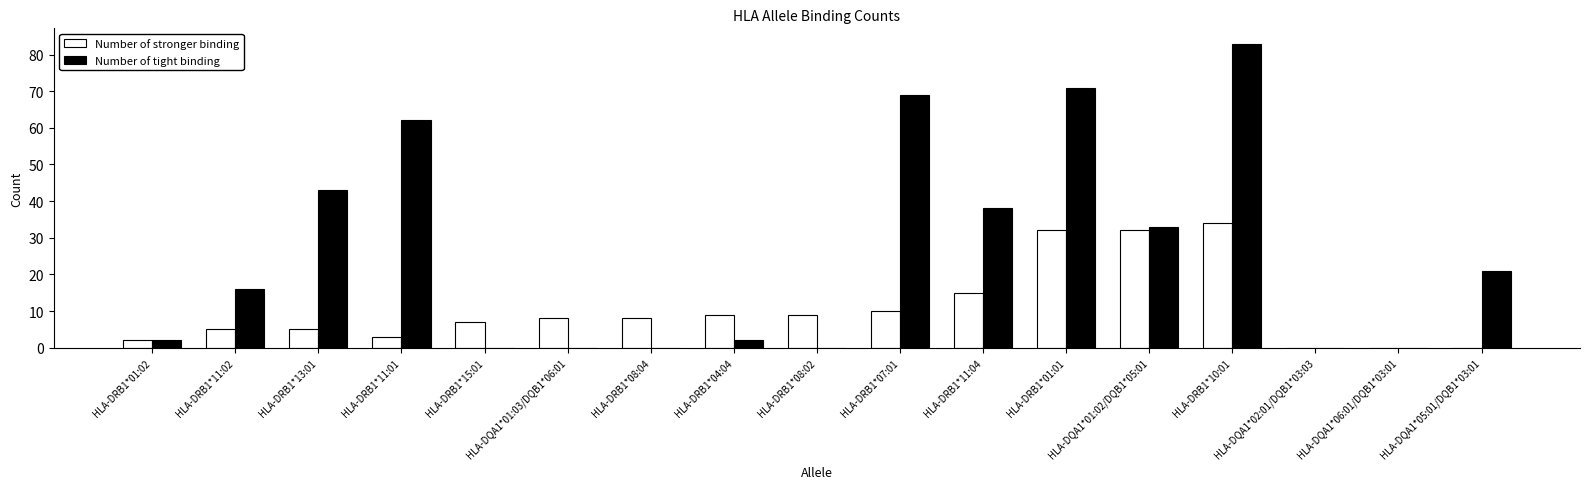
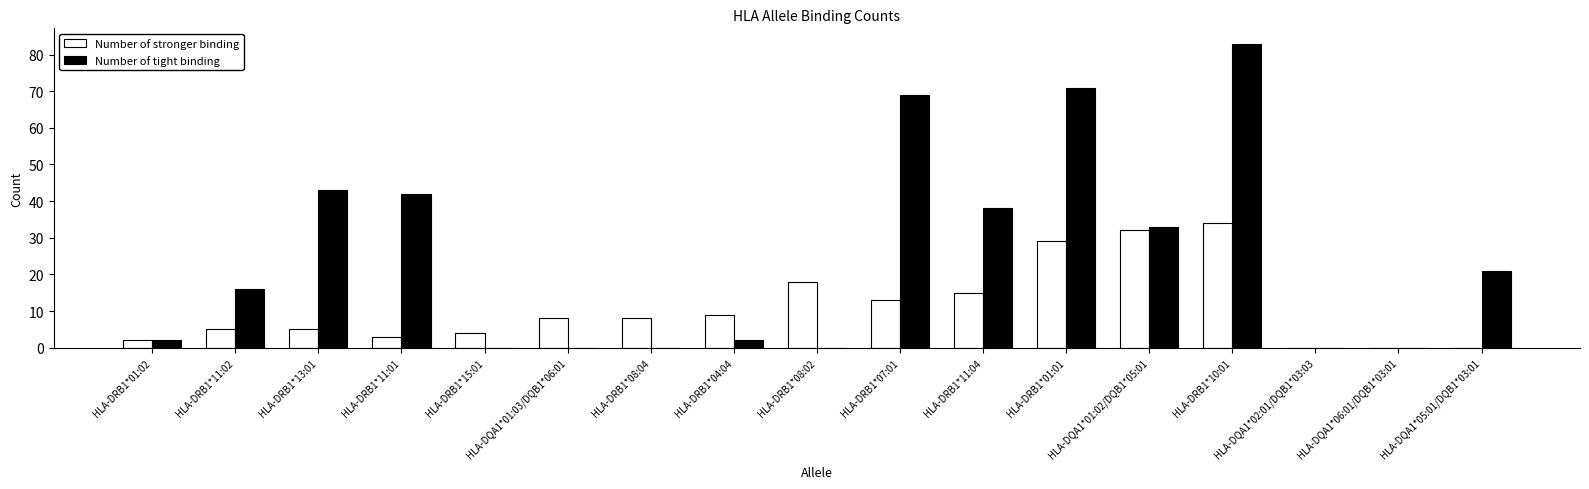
  {
    "Number of stronger binding": {
      "HLA-DRB1*01:02": 2,
      "HLA-DRB1*11:02": 5,
      "HLA-DRB1*13:01": 5,
      "HLA-DRB1*11:01": 3,
-     "HLA-DRB1*15:01": 7,
+     "HLA-DRB1*15:01": 4,
      "HLA-DQA1*01:03/DQB1*06:01": 8,
      "HLA-DRB1*08:04": 8,
      "HLA-DRB1*04:04": 9,
-     "HLA-DRB1*08:02": 9,
-     "HLA-DRB1*07:01": 10,
+     "HLA-DRB1*08:02": 18,
+     "HLA-DRB1*07:01": 13,
      "HLA-DRB1*11:04": 15,
-     "HLA-DRB1*01:01": 32,
+     "HLA-DRB1*01:01": 29,
      "HLA-DQA1*01:02/DQB1*05:01": 32,
      "HLA-DRB1*10:01": 34,
      "HLA-DQA1*02:01/DQB1*03:03": 0,
      "HLA-DQA1*06:01/DQB1*03:01": 0,
      "HLA-DQA1*05:01/DQB1*03:01": 0
    },
    "Number of tight binding": {
      "HLA-DRB1*01:02": 2,
      "HLA-DRB1*11:02": 16,
      "HLA-DRB1*13:01": 43,
-     "HLA-DRB1*11:01": 62,
+     "HLA-DRB1*11:01": 42,
      "HLA-DRB1*15:01": 0,
      "HLA-DQA1*01:03/DQB1*06:01": 0,
      "HLA-DRB1*08:04": 0,
      "HLA-DRB1*04:04": 2,
      "HLA-DRB1*08:02": 0,
      "HLA-DRB1*07:01": 69,
      "HLA-DRB1*11:04": 38,
      "HLA-DRB1*01:01": 71,
      "HLA-DQA1*01:02/DQB1*05:01": 33,
      "HLA-DRB1*10:01": 83,
      "HLA-DQA1*02:01/DQB1*03:03": 0,
      "HLA-DQA1*06:01/DQB1*03:01": 0,
      "HLA-DQA1*05:01/DQB1*03:01": 21
    }
  }
